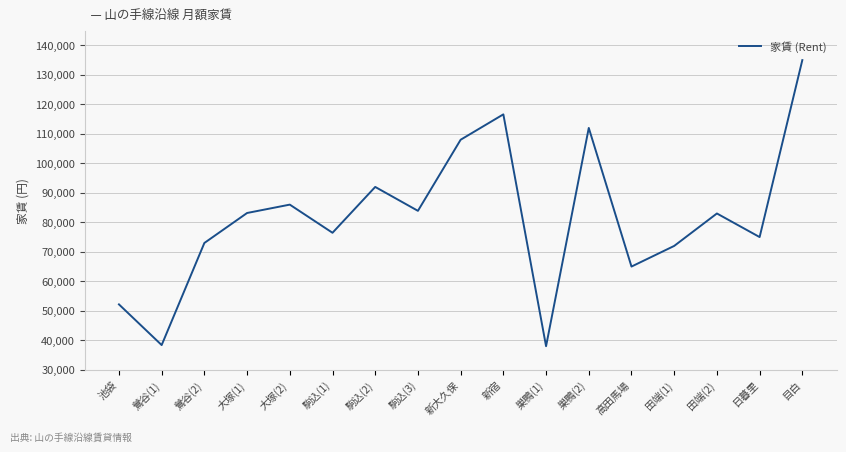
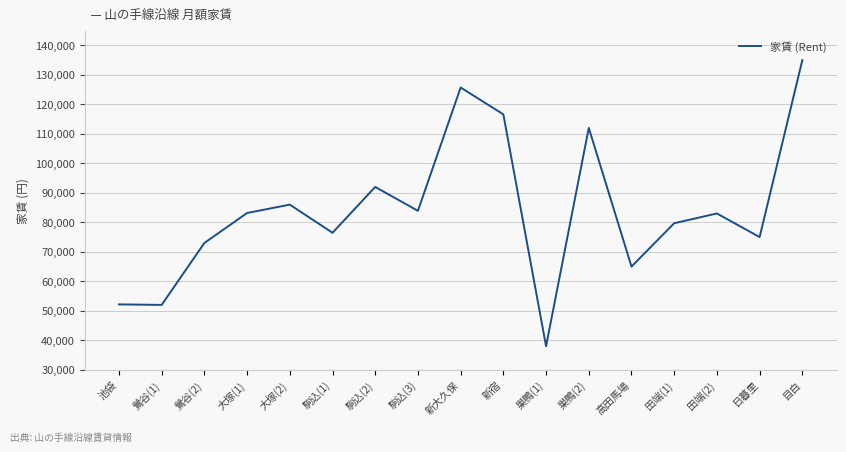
  {
    "池袋": "52,000",
-   "鶯谷(1)": "38,000",
+   "鶯谷(1)": "52,000",
    "鶯谷(2)": "73,000",
    "大塚(1)": "83,000",
    "大塚(2)": "86,000",
    "駒込(1)": "76,000",
    "駒込(2)": "92,000",
    "駒込(3)": "84,000",
-   "新大久保": "108,000",
+   "新大久保": "126,000",
    "新宿": "117,000",
    "巣鴨(1)": "38,000",
    "巣鴨(2)": "112,000",
    "高田馬場": "65,000",
-   "田端(1)": "72,000",
+   "田端(1)": "80,000",
    "田端(2)": "83,000",
    "日暮里": "75,000",
    "目白": "135,000"
  }
